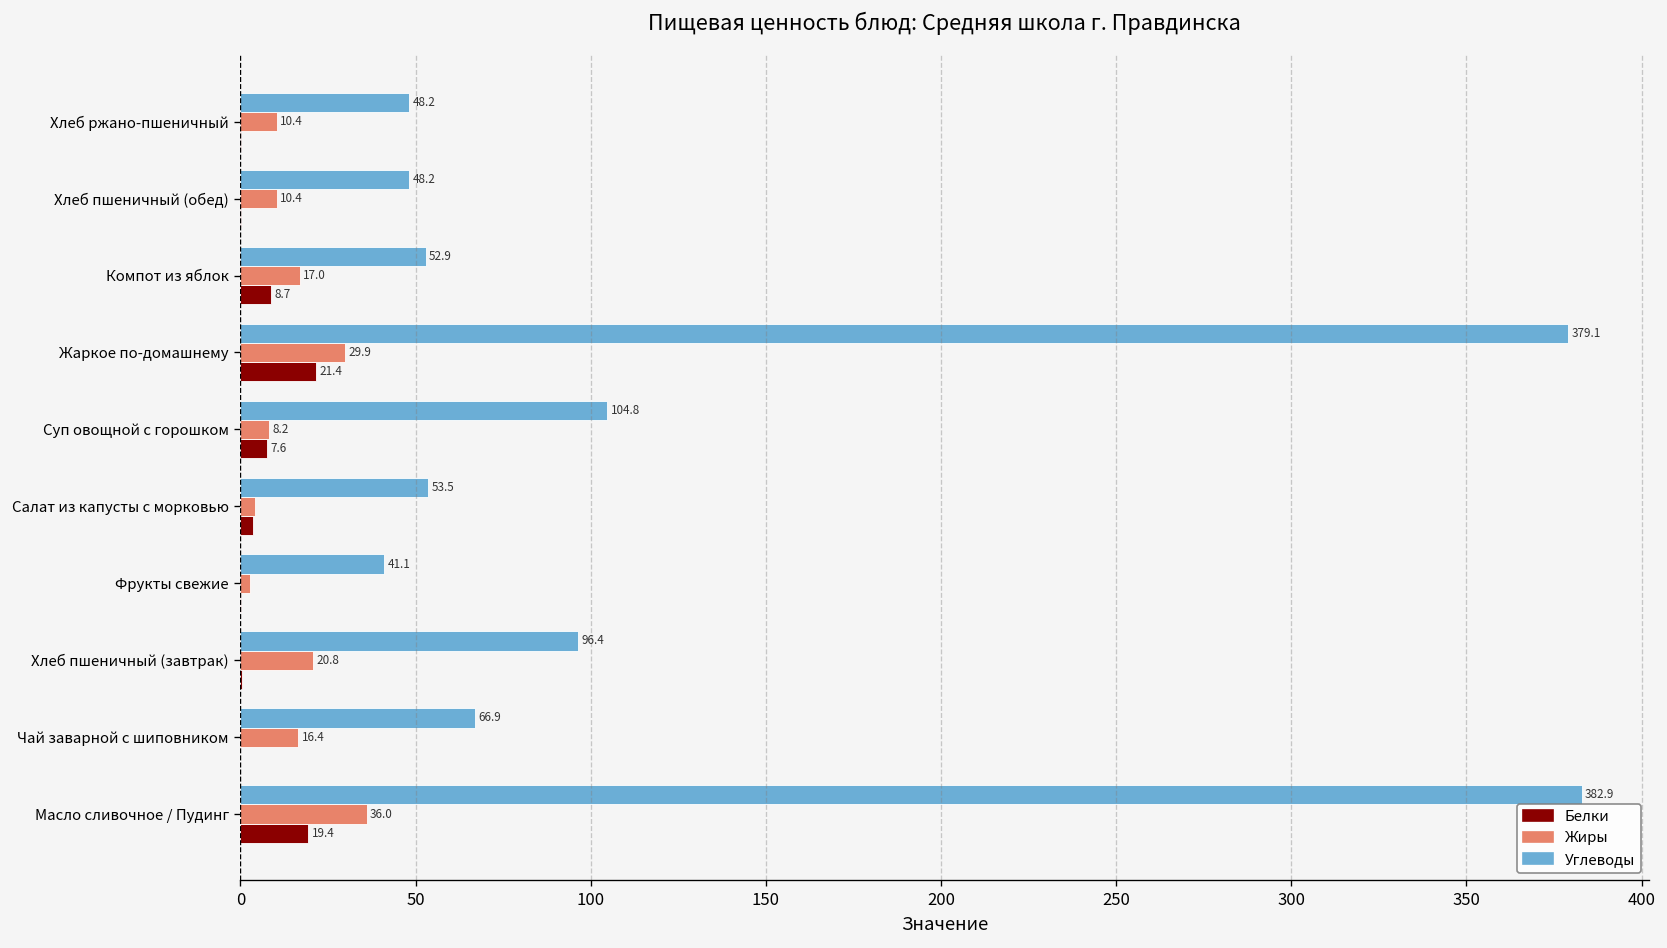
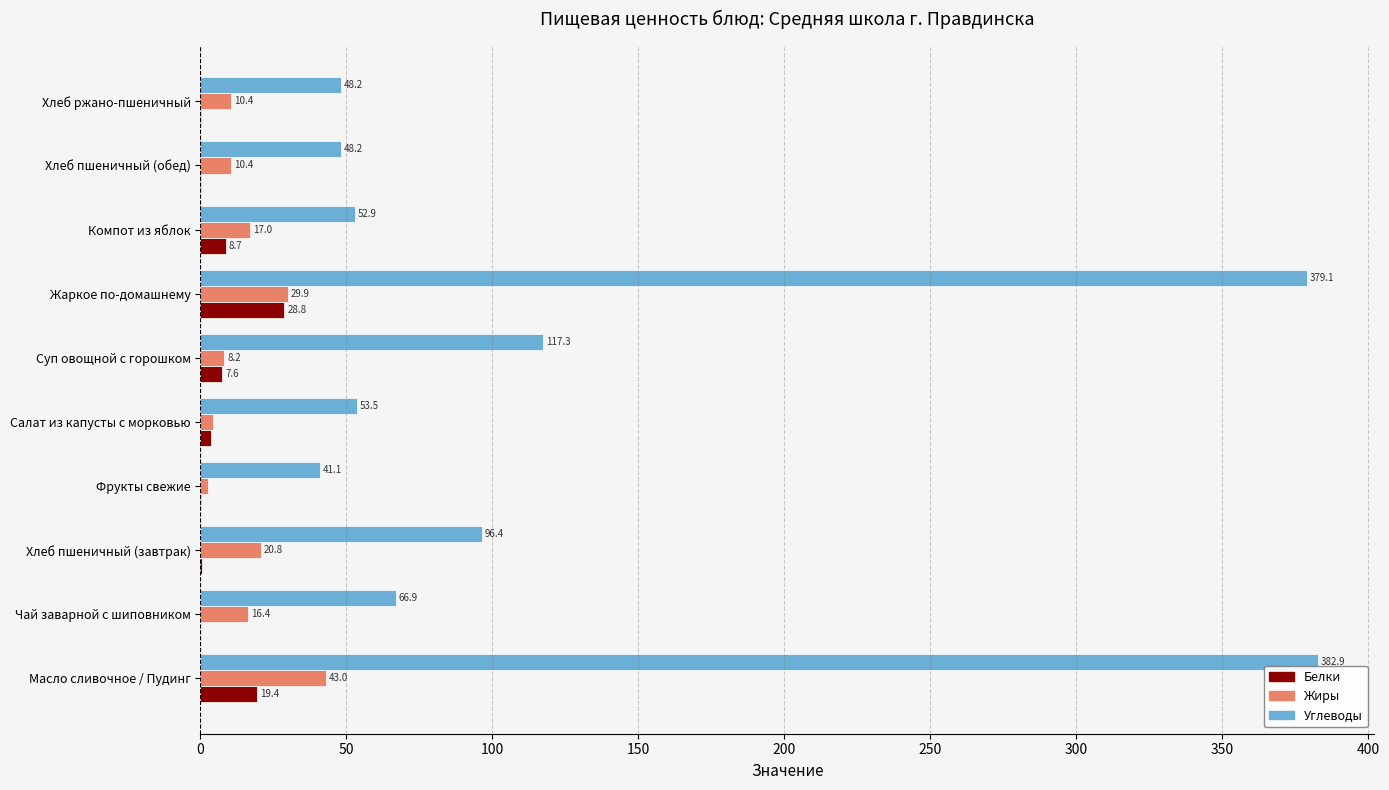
  {
    "Белки": {
      "Компот из яблок": 8.7,
-     "Жаркое по-домашнему": 21.4,
+     "Жаркое по-домашнему": 28.8,
      "Суп овощной с горошком": 7.6,
      "Масло сливочное / Пудинг": 19.4
    },
    "Жиры": {
      "Хлеб ржано-пшеничный": 10.4,
      "Хлеб пшеничный (обед)": 10.4,
      "Компот из яблок": 17.0,
      "Жаркое по-домашнему": 29.9,
      "Суп овощной с горошком": 8.2,
      "Хлеб пшеничный (завтрак)": 20.8,
      "Чай заварной с шиповником": 16.4,
-     "Масло сливочное / Пудинг": 36.0
+     "Масло сливочное / Пудинг": 43.0
    },
    "Углеводы": {
      "Хлеб ржано-пшеничный": 48.2,
      "Хлеб пшеничный (обед)": 48.2,
      "Компот из яблок": 52.9,
      "Жаркое по-домашнему": 379.1,
-     "Суп овощной с горошком": 104.8,
+     "Суп овощной с горошком": 117.3,
      "Салат из капусты с морковью": 53.5,
      "Фрукты свежие": 41.1,
      "Хлеб пшеничный (завтрак)": 96.4,
      "Чай заварной с шиповником": 66.9
    }
  }
